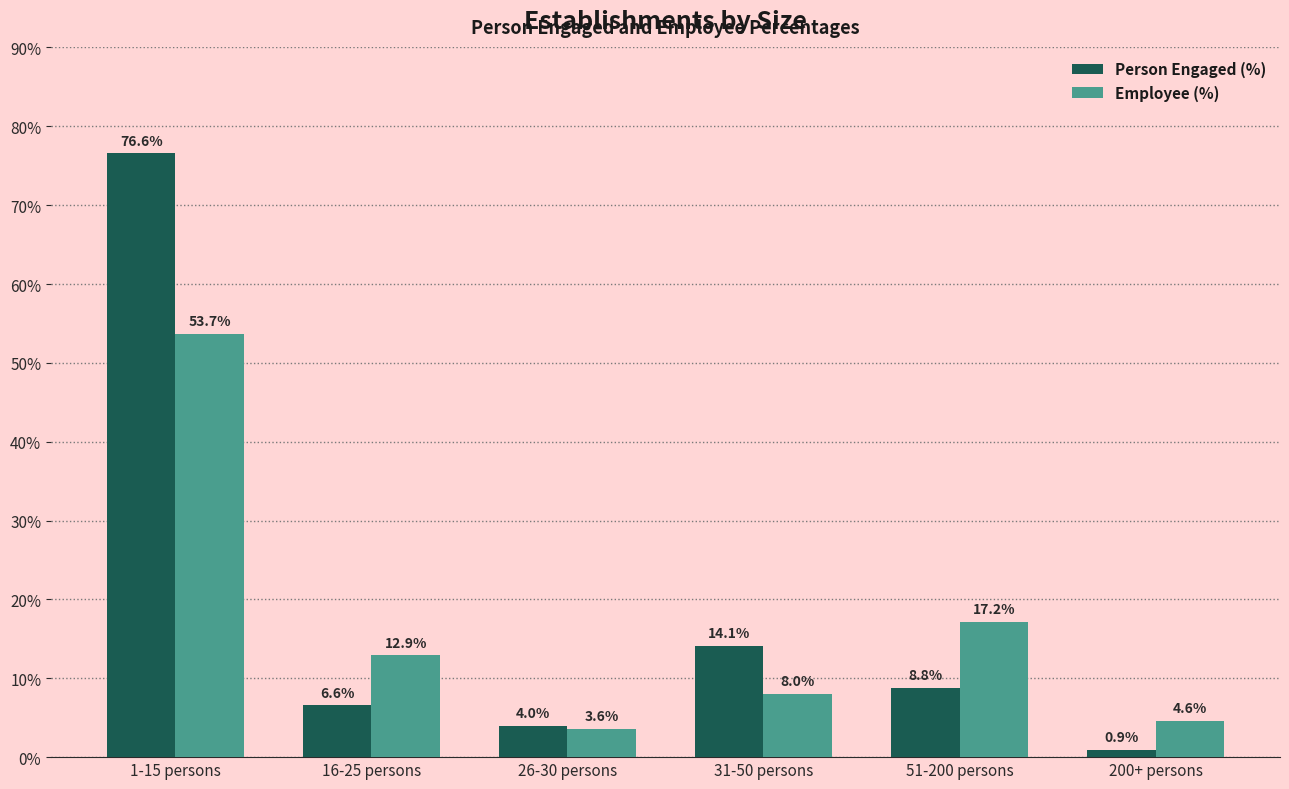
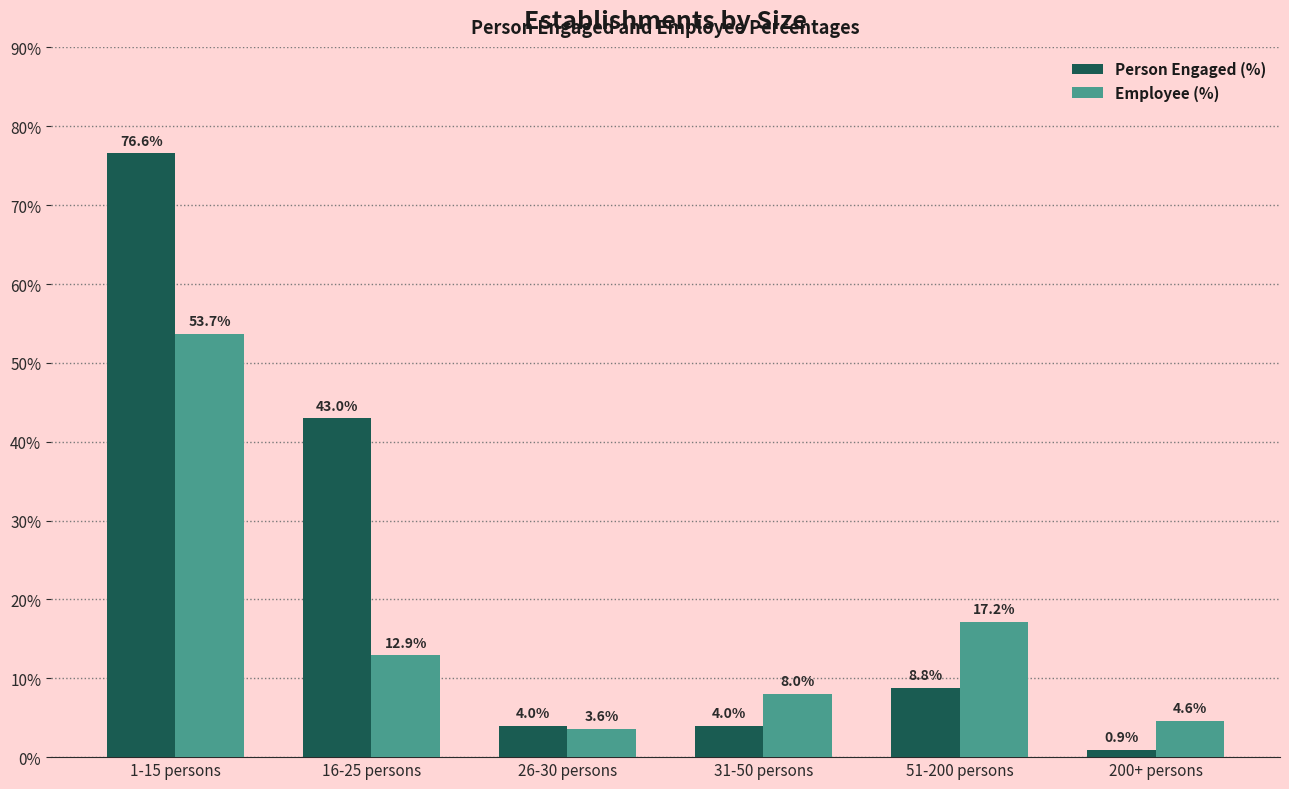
  {
    "Person Engaged (%)": {
      "1-15 persons": "76.6%",
-     "16-25 persons": "6.6%",
+     "16-25 persons": "43.0%",
      "26-30 persons": "4.0%",
-     "31-50 persons": "14.1%",
+     "31-50 persons": "4.0%",
      "51-200 persons": "8.8%",
      "200+ persons": "0.9%"
    },
    "Employee (%)": {
      "1-15 persons": "53.7%",
      "16-25 persons": "12.9%",
      "26-30 persons": "3.6%",
      "31-50 persons": "8.0%",
      "51-200 persons": "17.2%",
      "200+ persons": "4.6%"
    }
  }
